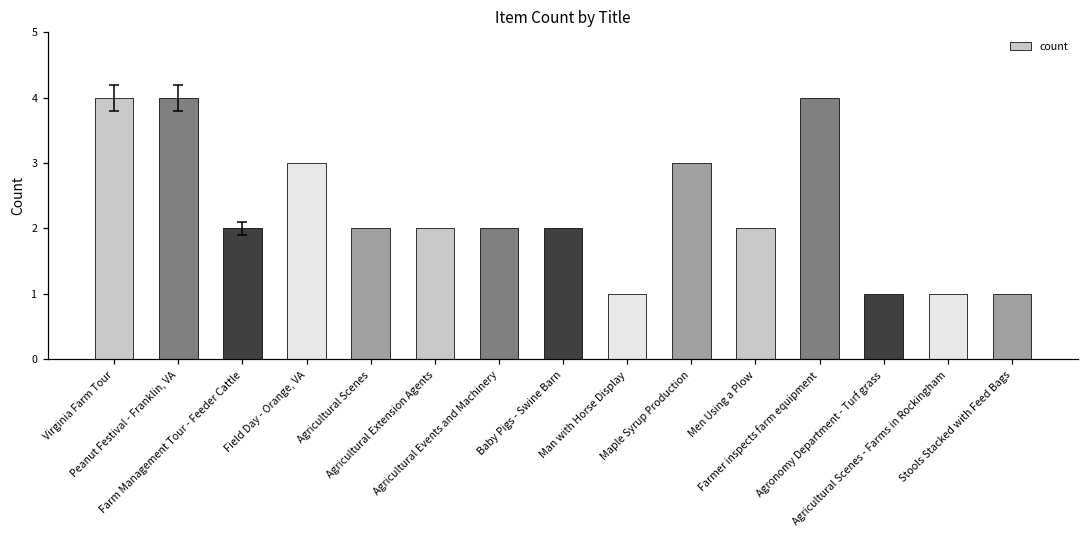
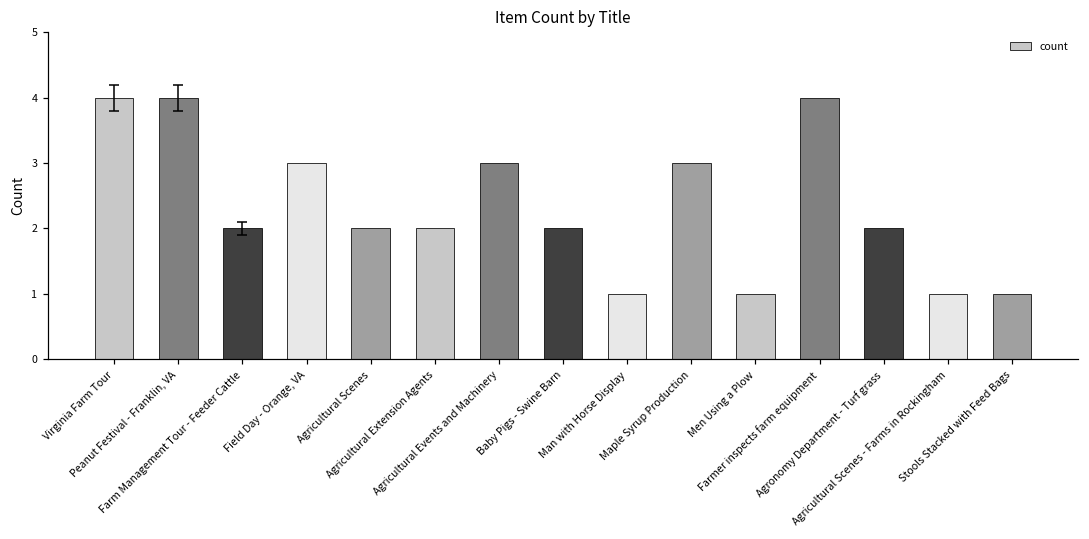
  {
    "count": {
      "Virginia Farm Tour": 4,
      "Peanut Festival - Franklin, VA": 4,
      "Farm Management Tour - Feeder Cattle": 2,
      "Field Day - Orange, VA": 3,
      "Agricultural Scenes": 2,
      "Agricultural Extension Agents": 2,
-     "Agricultural Events and Machinery": 2,
+     "Agricultural Events and Machinery": 3,
      "Baby Pigs - Swine Barn": 2,
      "Man with Horse Display": 1,
      "Maple Syrup Production": 3,
-     "Men Using a Plow": 2,
+     "Men Using a Plow": 1,
      "Farmer inspects farm equipment": 4,
-     "Agronomy Department - Turf grass": 1,
+     "Agronomy Department - Turf grass": 2,
      "Agricultural Scenes - Farms in Rockingham": 1,
      "Stools Stacked with Feed Bags": 1
    }
  }
